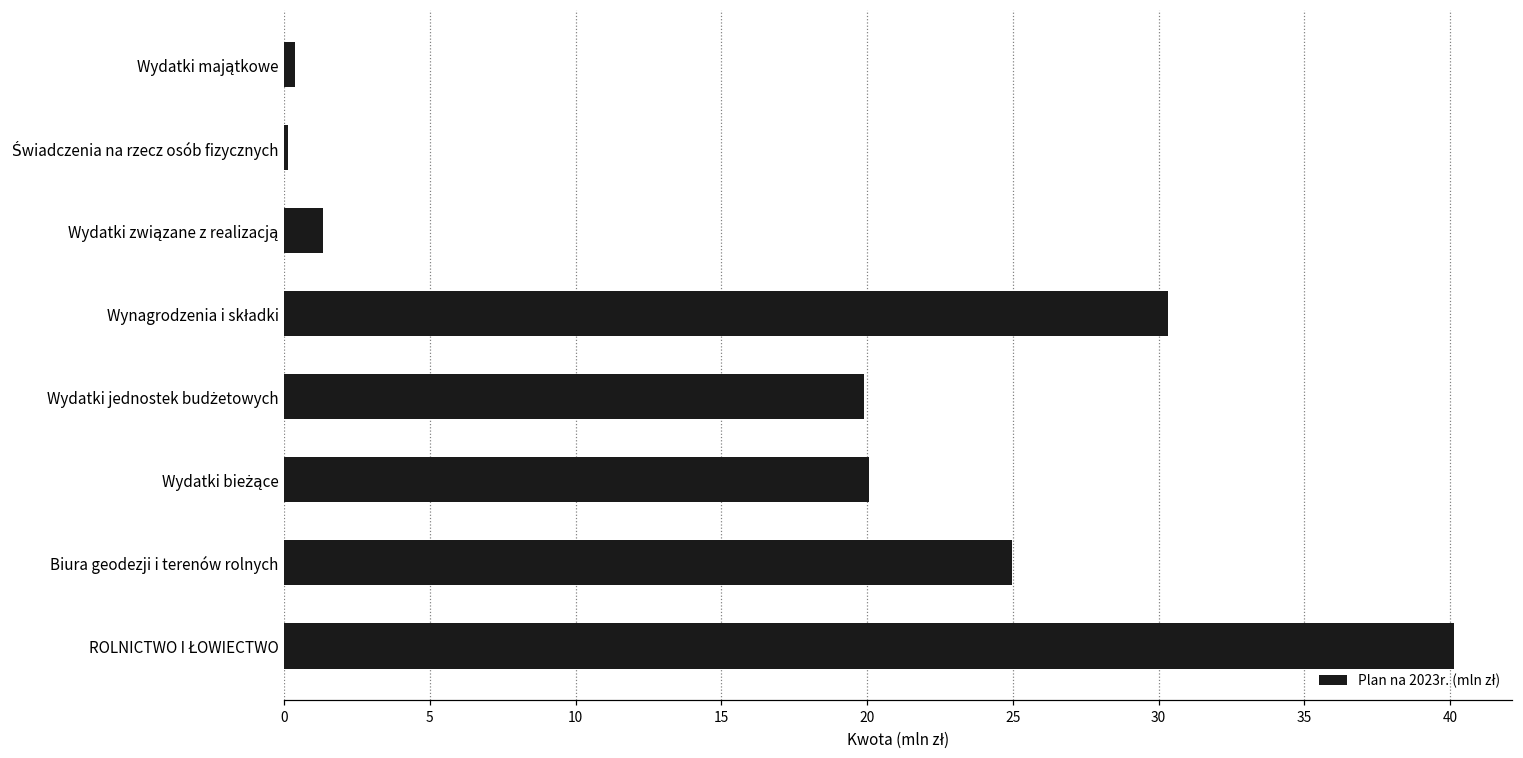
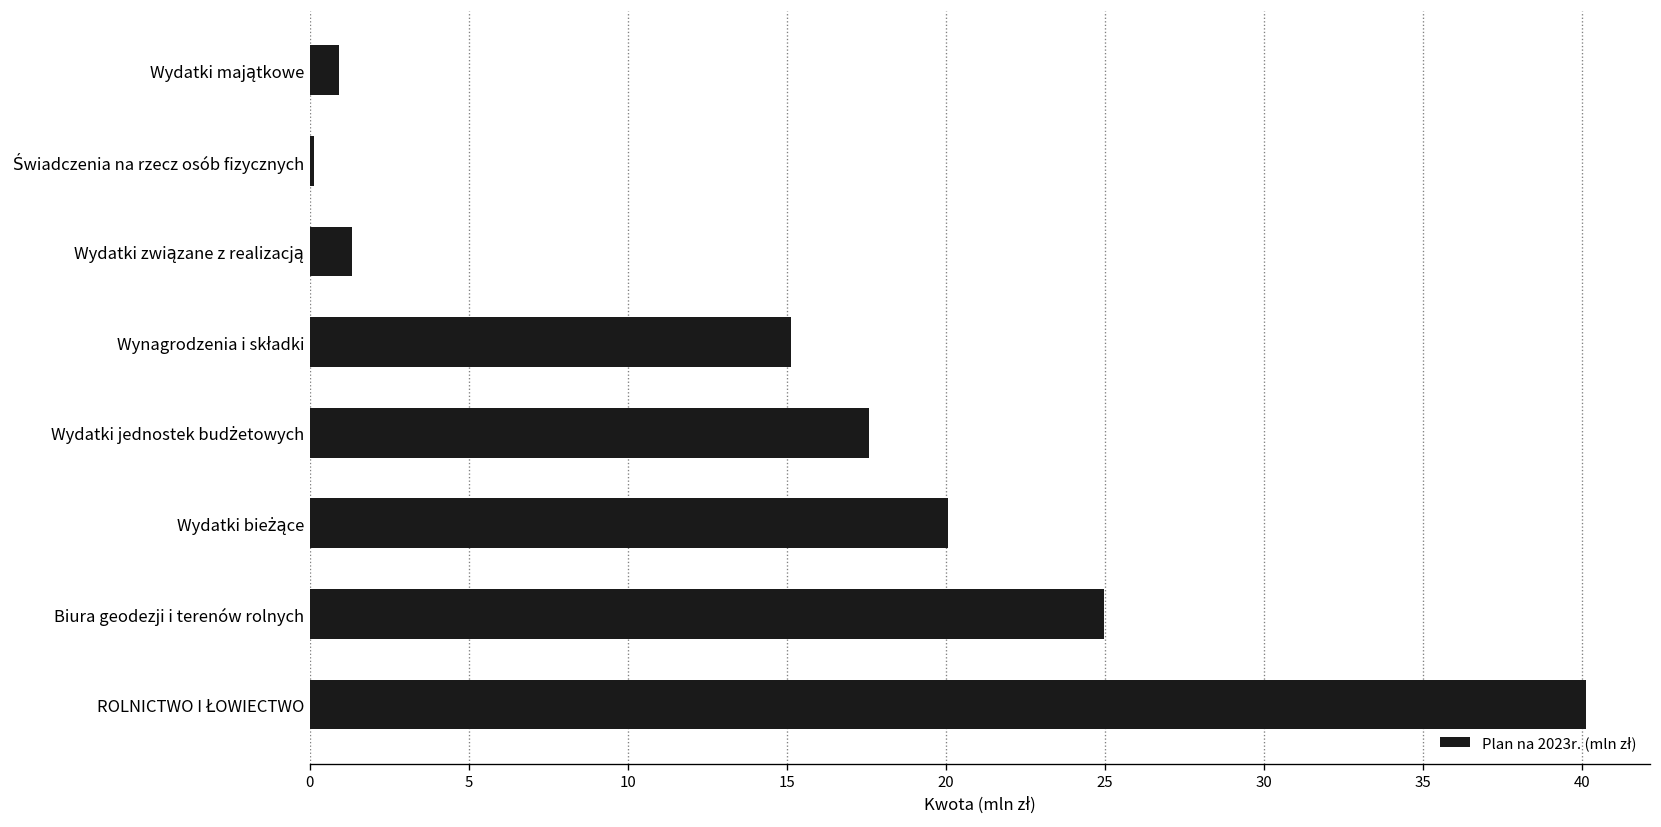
  {
-   "Wydatki majątkowe": 0.4,
+   "Wydatki majątkowe": 0.9,
    "Świadczenia na rzecz osób fizycznych": 0.1,
    "Wydatki związane z realizacją": 1.3,
-   "Wynagrodzenia i składki": 30.3,
-   "Wydatki jednostek budżetowych": 19.9,
+   "Wynagrodzenia i składki": 15.1,
+   "Wydatki jednostek budżetowych": 17.6,
    "Wydatki bieżące": 20.0,
    "Biura geodezji i terenów rolnych": 25.0,
    "ROLNICTWO I ŁOWIECTWO": 40.1
  }
